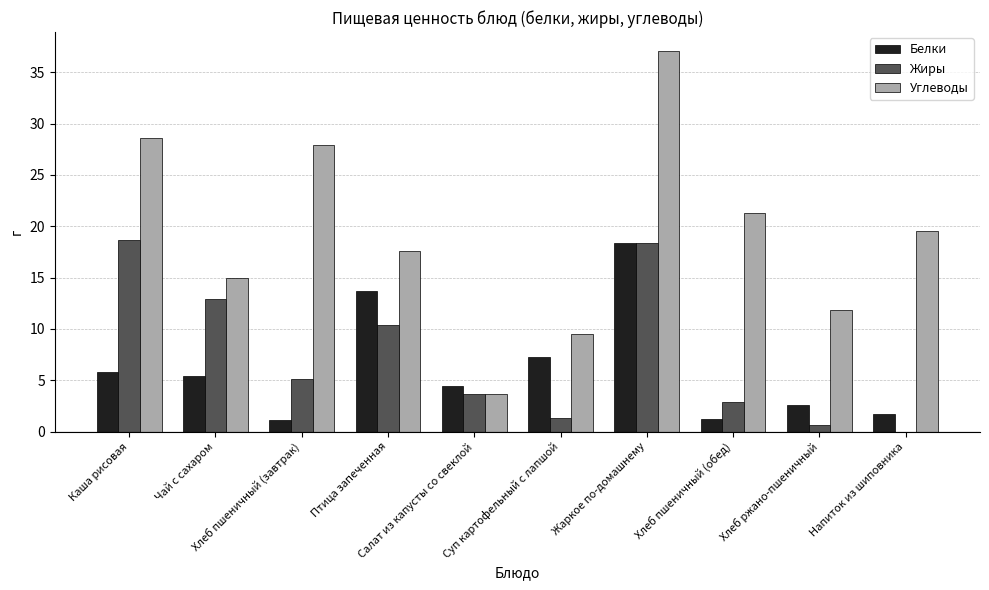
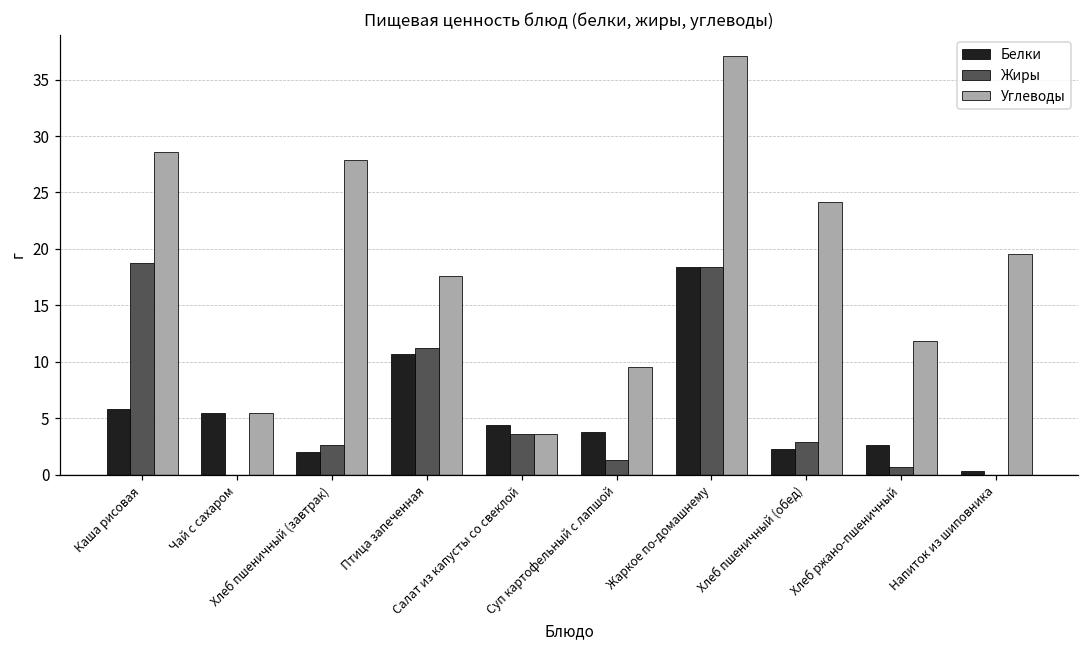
  {
    "Белки": {
      "Каша рисовая": 5.9,
      "Чай с сахаром": 5.5,
-     "Хлеб пшеничный (завтрак)": 1.1,
-     "Птица запеченная": 13.7,
+     "Хлеб пшеничный (завтрак)": 2.0,
+     "Птица запеченная": 10.7,
      "Салат из капусты со свеклой": 4.4,
-     "Суп картофельный с лапшой": 7.3,
+     "Суп картофельный с лапшой": 3.8,
      "Жаркое по-домашнему": 18.4,
-     "Хлеб пшеничный (обед)": 1.3,
+     "Хлеб пшеничный (обед)": 2.3,
      "Хлеб ржано-пшеничный": 2.6,
-     "Напиток из шиповника": 1.7
+     "Напиток из шиповника": 0.4
    },
    "Жиры": {
      "Каша рисовая": 18.7,
-     "Чай с сахаром": 12.9,
-     "Хлеб пшеничный (завтрак)": 5.2,
-     "Птица запеченная": 10.4,
+     "Чай с сахаром": 0.0,
+     "Хлеб пшеничный (завтрак)": 2.6,
+     "Птица запеченная": 11.2,
      "Салат из капусты со свеклой": 3.6,
      "Суп картофельный с лапшой": 1.3,
      "Жаркое по-домашнему": 18.4,
      "Хлеб пшеничный (обед)": 2.9,
      "Хлеб ржано-пшеничный": 0.7,
      "Напиток из шиповника": 0.0
    },
    "Углеводы": {
      "Каша рисовая": 28.6,
-     "Чай с сахаром": 15.0,
+     "Чай с сахаром": 5.5,
      "Хлеб пшеничный (завтрак)": 27.9,
      "Птица запеченная": 17.6,
      "Салат из капусты со свеклой": 3.7,
      "Суп картофельный с лапшой": 9.5,
      "Жаркое по-домашнему": 37.1,
-     "Хлеб пшеничный (обед)": 21.3,
+     "Хлеб пшеничный (обед)": 24.2,
      "Хлеб ржано-пшеничный": 11.9,
      "Напиток из шиповника": 19.6
    }
  }
